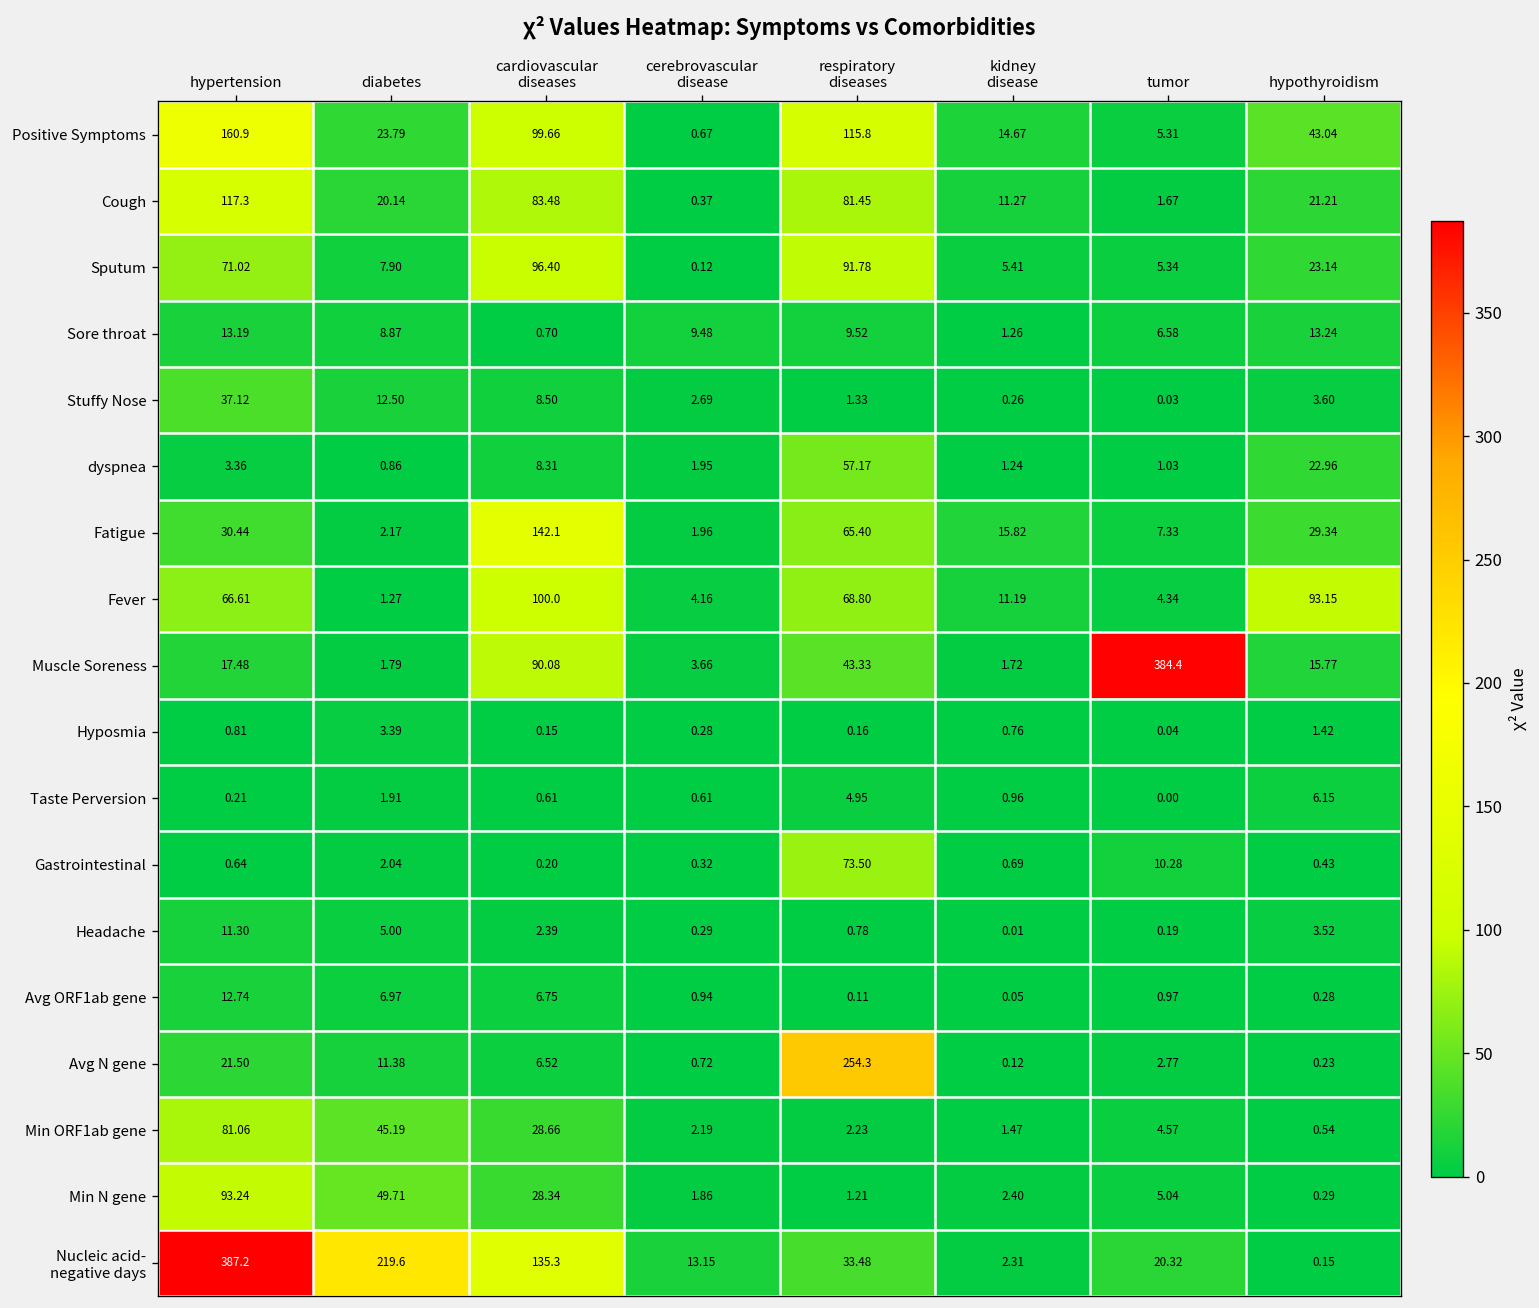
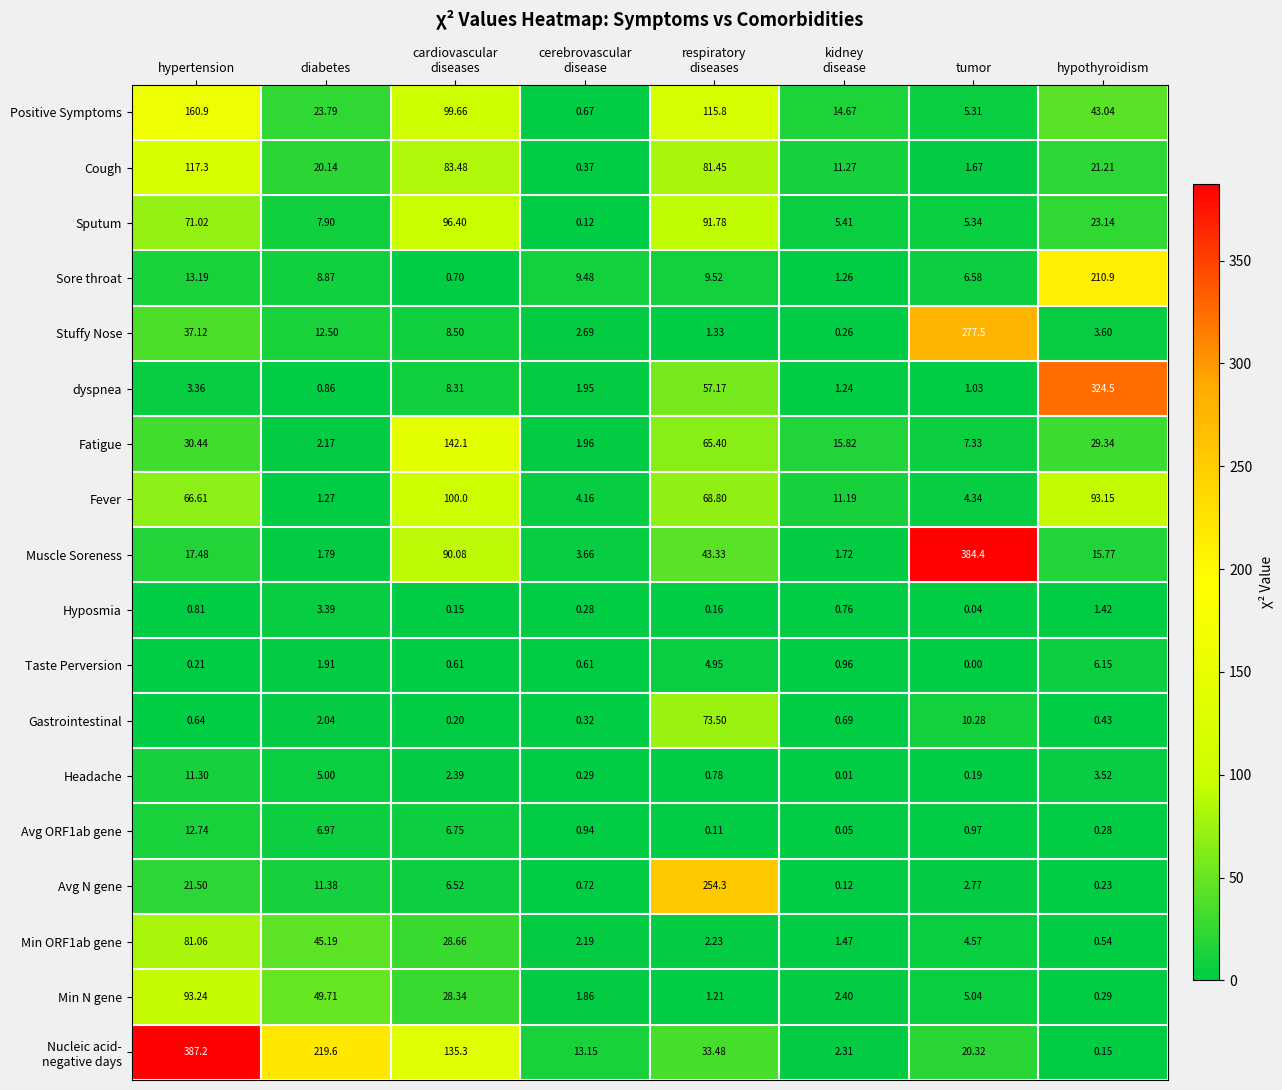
  {
    "Positive Symptoms": {
      "hypertension": 160.9,
      "diabetes": 23.79,
      "cardiovascular diseases": 99.66,
      "cerebrovascular disease": 0.67,
      "respiratory diseases": 115.8,
      "kidney disease": 14.67,
      "tumor": 5.31,
      "hypothyroidism": 43.04
    },
    "Cough": {
      "hypertension": 117.3,
      "diabetes": 20.14,
      "cardiovascular diseases": 83.48,
      "cerebrovascular disease": 0.37,
      "respiratory diseases": 81.45,
      "kidney disease": 11.27,
      "tumor": 1.67,
      "hypothyroidism": 21.21
    },
    "Sputum": {
      "hypertension": 71.02,
      "diabetes": 7.90,
      "cardiovascular diseases": 96.40,
      "cerebrovascular disease": 0.12,
      "respiratory diseases": 91.78,
      "kidney disease": 5.41,
      "tumor": 5.34,
      "hypothyroidism": 23.14
    },
    "Sore throat": {
      "hypertension": 13.19,
      "diabetes": 8.87,
      "cardiovascular diseases": 0.70,
      "cerebrovascular disease": 9.48,
      "respiratory diseases": 9.52,
      "kidney disease": 1.26,
      "tumor": 6.58,
-     "hypothyroidism": 13.24
+     "hypothyroidism": 210.9
    },
    "Stuffy Nose": {
      "hypertension": 37.12,
      "diabetes": 12.50,
      "cardiovascular diseases": 8.50,
      "cerebrovascular disease": 2.69,
      "respiratory diseases": 1.33,
      "kidney disease": 0.26,
-     "tumor": 0.03,
+     "tumor": 277.5,
      "hypothyroidism": 3.60
    },
    "dyspnea": {
      "hypertension": 3.36,
      "diabetes": 0.86,
      "cardiovascular diseases": 8.31,
      "cerebrovascular disease": 1.95,
      "respiratory diseases": 57.17,
      "kidney disease": 1.24,
      "tumor": 1.03,
-     "hypothyroidism": 22.96
+     "hypothyroidism": 324.5
    },
    "Fatigue": {
      "hypertension": 30.44,
      "diabetes": 2.17,
      "cardiovascular diseases": 142.1,
      "cerebrovascular disease": 1.96,
      "respiratory diseases": 65.40,
      "kidney disease": 15.82,
      "tumor": 7.33,
      "hypothyroidism": 29.34
    },
    "Fever": {
      "hypertension": 66.61,
      "diabetes": 1.27,
      "cardiovascular diseases": 100.0,
      "cerebrovascular disease": 4.16,
      "respiratory diseases": 68.80,
      "kidney disease": 11.19,
      "tumor": 4.34,
      "hypothyroidism": 93.15
    },
    "Muscle Soreness": {
      "hypertension": 17.48,
      "diabetes": 1.79,
      "cardiovascular diseases": 90.08,
      "cerebrovascular disease": 3.66,
      "respiratory diseases": 43.33,
      "kidney disease": 1.72,
      "tumor": 384.4,
      "hypothyroidism": 15.77
    },
    "Hyposmia": {
      "hypertension": 0.81,
      "diabetes": 3.39,
      "cardiovascular diseases": 0.15,
      "cerebrovascular disease": 0.28,
      "respiratory diseases": 0.16,
      "kidney disease": 0.76,
      "tumor": 0.04,
      "hypothyroidism": 1.42
    },
    "Taste Perversion": {
      "hypertension": 0.21,
      "diabetes": 1.91,
      "cardiovascular diseases": 0.61,
      "cerebrovascular disease": 0.61,
      "respiratory diseases": 4.95,
      "kidney disease": 0.96,
      "tumor": 0.00,
      "hypothyroidism": 6.15
    },
    "Gastrointestinal": {
      "hypertension": 0.64,
      "diabetes": 2.04,
      "cardiovascular diseases": 0.20,
      "cerebrovascular disease": 0.32,
      "respiratory diseases": 73.50,
      "kidney disease": 0.69,
      "tumor": 10.28,
      "hypothyroidism": 0.43
    },
    "Headache": {
      "hypertension": 11.30,
      "diabetes": 5.00,
      "cardiovascular diseases": 2.39,
      "cerebrovascular disease": 0.29,
      "respiratory diseases": 0.78,
      "kidney disease": 0.01,
      "tumor": 0.19,
      "hypothyroidism": 3.52
    },
    "Avg ORF1ab gene": {
      "hypertension": 12.74,
      "diabetes": 6.97,
      "cardiovascular diseases": 6.75,
      "cerebrovascular disease": 0.94,
      "respiratory diseases": 0.11,
      "kidney disease": 0.05,
      "tumor": 0.97,
      "hypothyroidism": 0.28
    },
    "Avg N gene": {
      "hypertension": 21.50,
      "diabetes": 11.38,
      "cardiovascular diseases": 6.52,
      "cerebrovascular disease": 0.72,
      "respiratory diseases": 254.3,
      "kidney disease": 0.12,
      "tumor": 2.77,
      "hypothyroidism": 0.23
    },
    "Min ORF1ab gene": {
      "hypertension": 81.06,
      "diabetes": 45.19,
      "cardiovascular diseases": 28.66,
      "cerebrovascular disease": 2.19,
      "respiratory diseases": 2.23,
      "kidney disease": 1.47,
      "tumor": 4.57,
      "hypothyroidism": 0.54
    },
    "Min N gene": {
      "hypertension": 93.24,
      "diabetes": 49.71,
      "cardiovascular diseases": 28.34,
      "cerebrovascular disease": 1.86,
      "respiratory diseases": 1.21,
      "kidney disease": 2.40,
      "tumor": 5.04,
      "hypothyroidism": 0.29
    },
    "Nucleic acid- negative days": {
      "hypertension": 387.2,
      "diabetes": 219.6,
      "cardiovascular diseases": 135.3,
      "cerebrovascular disease": 13.15,
      "respiratory diseases": 33.48,
      "kidney disease": 2.31,
      "tumor": 20.32,
      "hypothyroidism": 0.15
    }
  }
